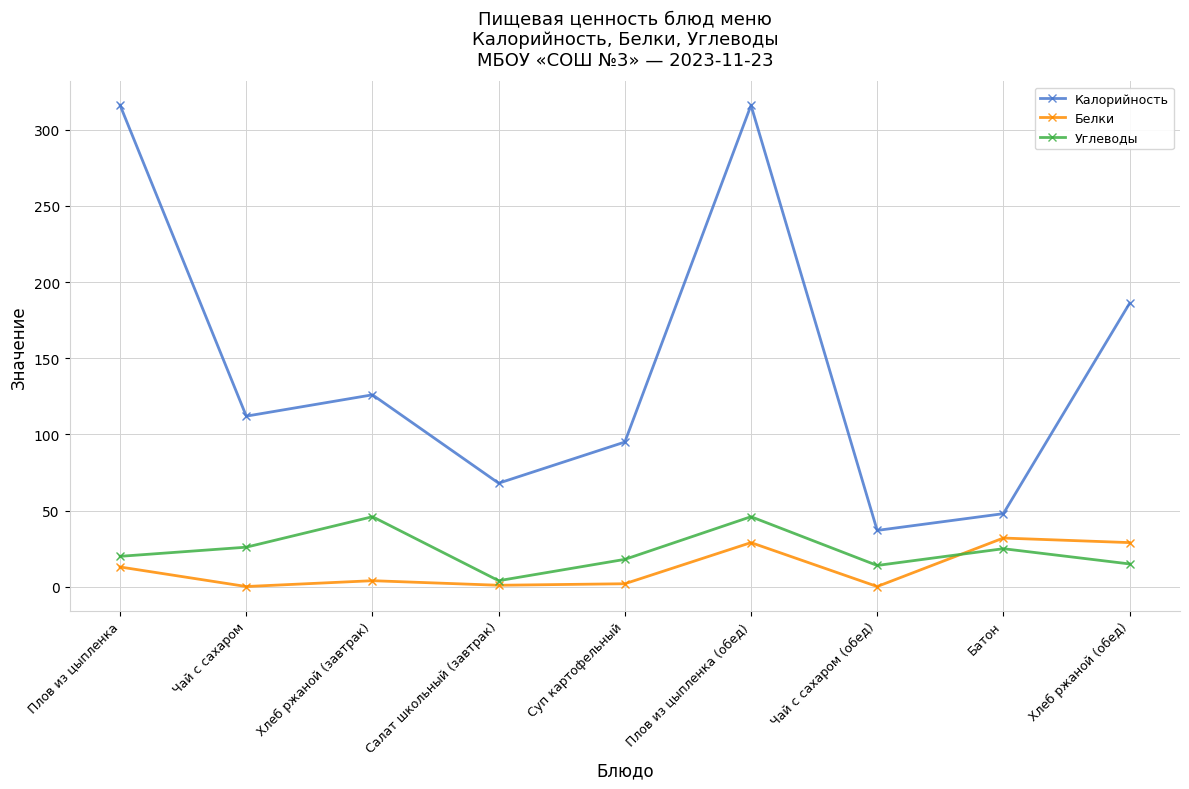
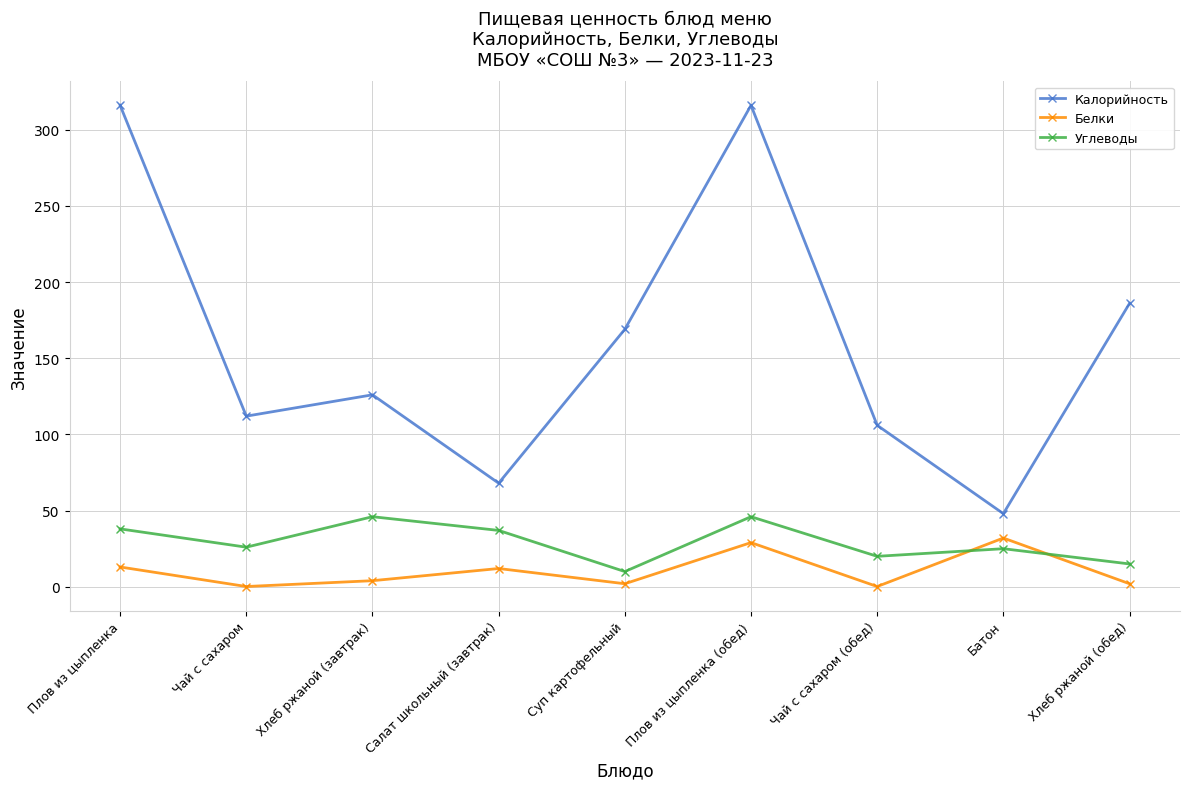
  {
    "Калорийность": {
      "Плов из цыпленка": 316,
      "Чай с сахаром": 112,
      "Хлеб ржаной (завтрак)": 126,
      "Салат школьный (завтрак)": 68,
-     "Суп картофельный": 95,
+     "Суп картофельный": 169,
      "Плов из цыпленка (обед)": 316,
-     "Чай с сахаром (обед)": 37,
+     "Чай с сахаром (обед)": 106,
      "Батон": 48,
      "Хлеб ржаной (обед)": 186
    },
    "Белки": {
      "Плов из цыпленка": 13,
      "Чай с сахаром": 0,
      "Хлеб ржаной (завтрак)": 4,
-     "Салат школьный (завтрак)": 1,
+     "Салат школьный (завтрак)": 12,
      "Суп картофельный": 2,
      "Плов из цыпленка (обед)": 29,
      "Чай с сахаром (обед)": 0,
      "Батон": 32,
-     "Хлеб ржаной (обед)": 29
+     "Хлеб ржаной (обед)": 2
    },
    "Углеводы": {
-     "Плов из цыпленка": 20,
+     "Плов из цыпленка": 38,
      "Чай с сахаром": 26,
      "Хлеб ржаной (завтрак)": 46,
-     "Салат школьный (завтрак)": 4,
-     "Суп картофельный": 18,
+     "Салат школьный (завтрак)": 37,
+     "Суп картофельный": 10,
      "Плов из цыпленка (обед)": 46,
-     "Чай с сахаром (обед)": 14,
+     "Чай с сахаром (обед)": 20,
      "Батон": 25,
      "Хлеб ржаной (обед)": 15
    }
  }
